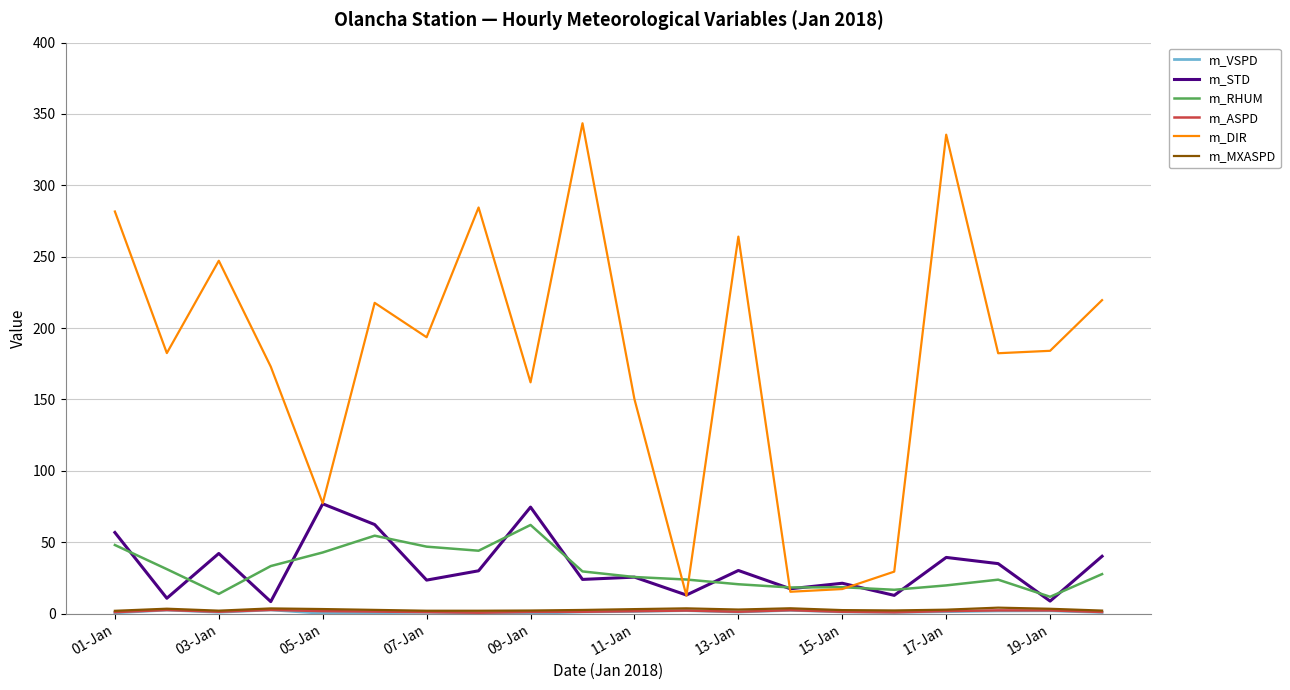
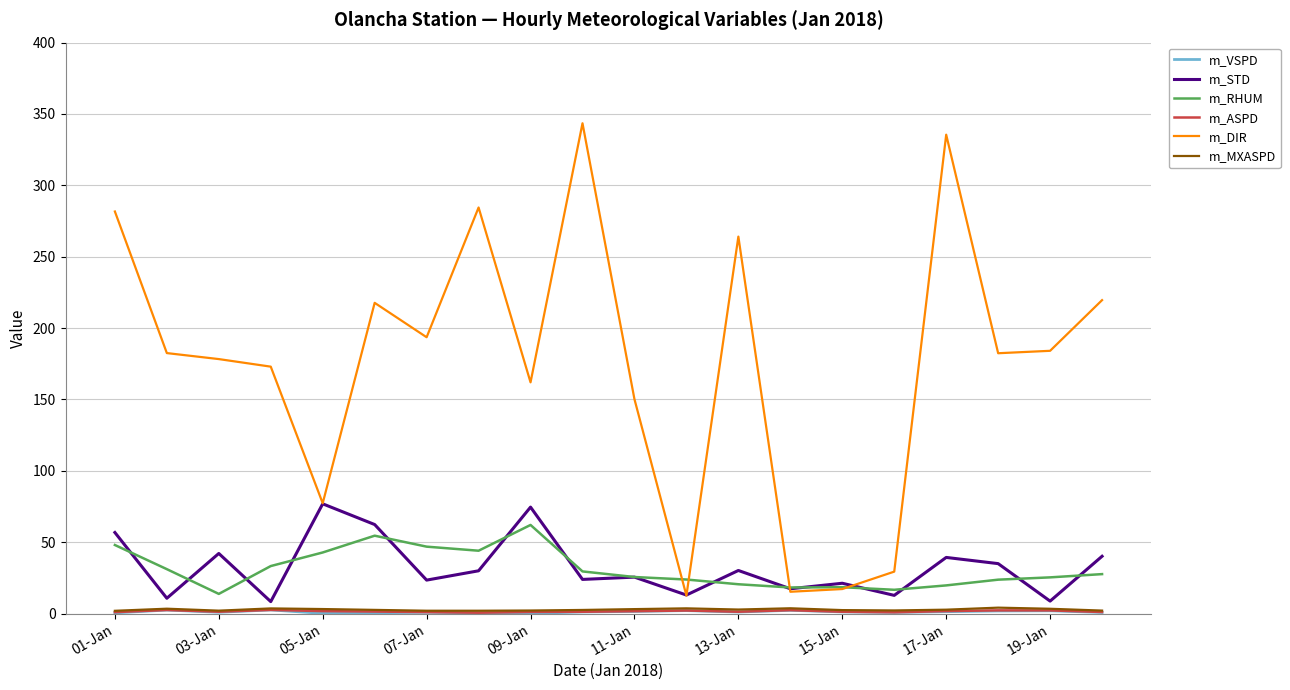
  {
    "m_STD": {
      "01-Jan": 57,
      "03-Jan": 42,
      "07-Jan": 23,
      "09-Jan": 75,
      "13-Jan": 30,
      "15-Jan": 21,
      "17-Jan": 39,
      "19-Jan": 9
    },
    "m_RHUM": {
      "01-Jan": 48,
      "03-Jan": 14,
      "05-Jan": 43,
      "07-Jan": 47,
      "09-Jan": 62,
      "13-Jan": 21,
      "17-Jan": 20,
-     "19-Jan": 12
+     "19-Jan": 25
    },
    "m_DIR": {
      "01-Jan": 282,
-     "03-Jan": 247,
+     "03-Jan": 178,
      "07-Jan": 194,
      "09-Jan": 162,
      "11-Jan": 150,
      "13-Jan": 264,
      "17-Jan": 336,
      "19-Jan": 184
    }
  }
